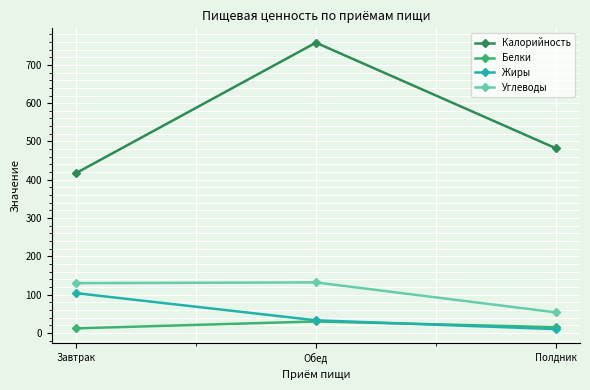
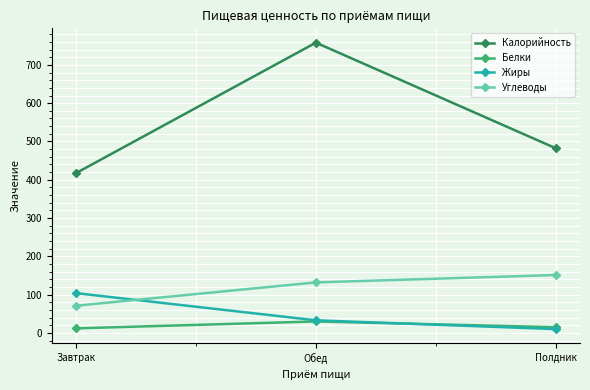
  {
    "Жиры": {
      "Завтрак": 100
    },
    "Углеводы": {
-     "Завтрак": 130,
+     "Завтрак": 70,
      "Обед": 130,
-     "Полдник": 50
+     "Полдник": 150
    }
  }
